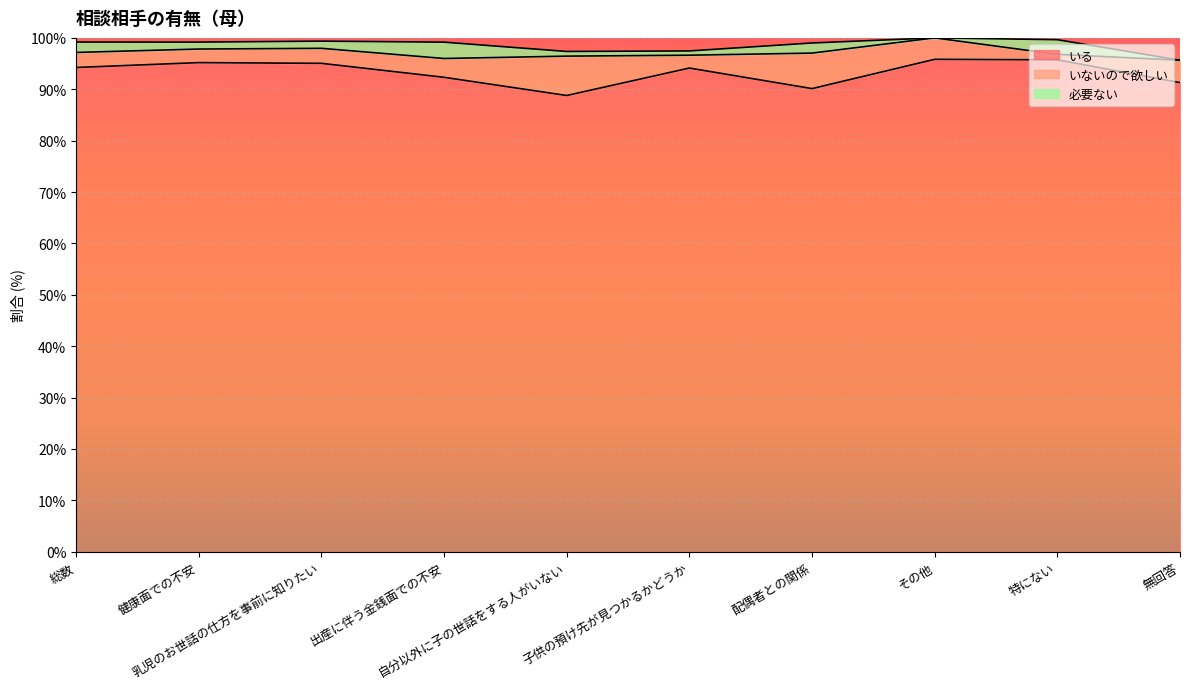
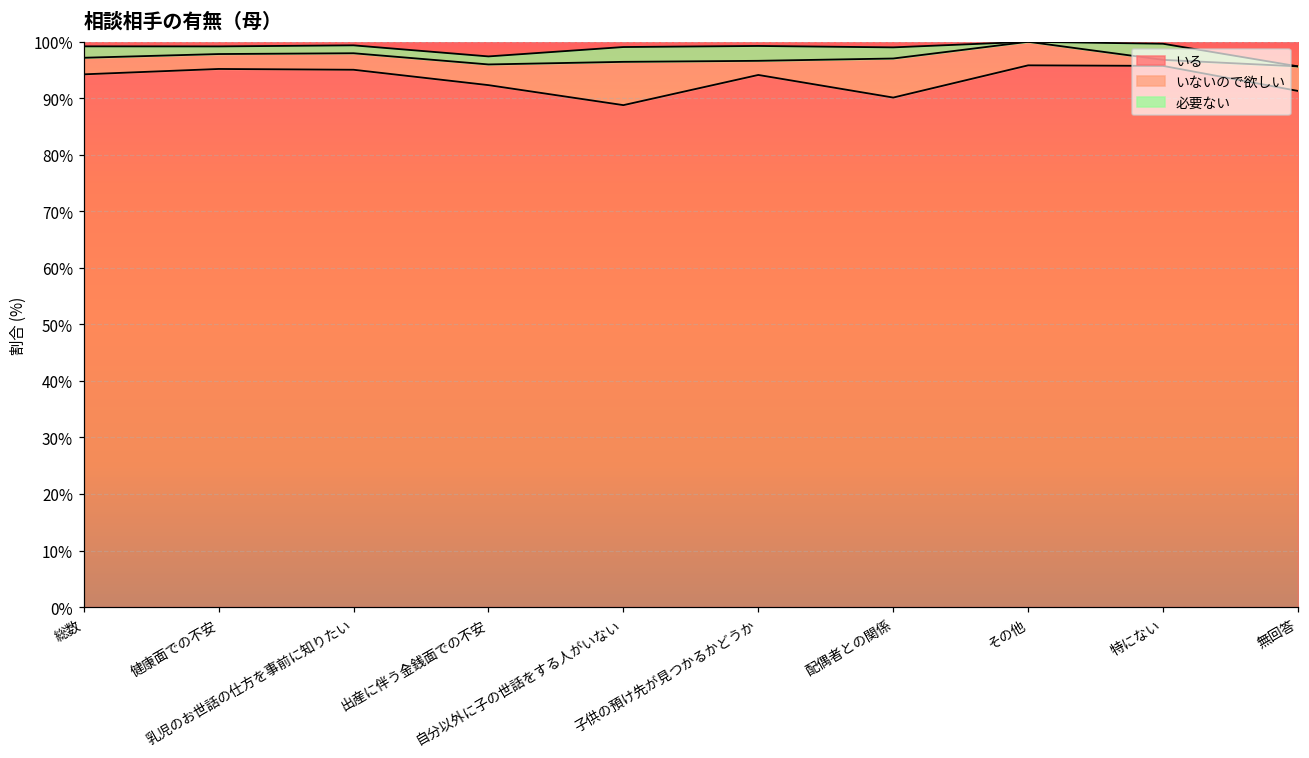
  {
    "必要ない": {
      "総数": "2%",
      "健康面での不安": "1%",
      "乳児のお世話の仕方を事前に知りたい": "1%",
-     "出産に伴う金銭面での不安": "3%",
-     "自分以外に子の世話をする人がいない": "1%",
-     "子供の預け先が見つかるかどうか": "1%",
+     "出産に伴う金銭面での不安": "1%",
+     "自分以外に子の世話をする人がいない": "3%",
+     "子供の預け先が見つかるかどうか": "3%",
      "配偶者との関係": "2%",
      "特にない": "3%"
    }
  }
